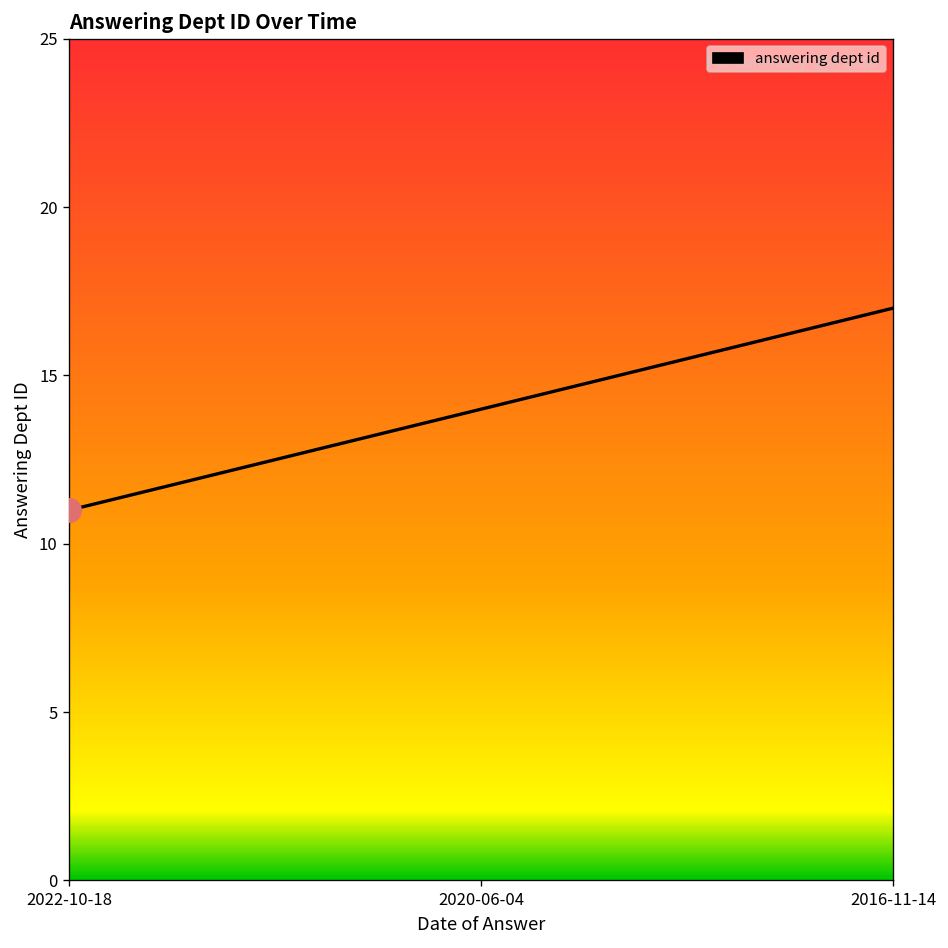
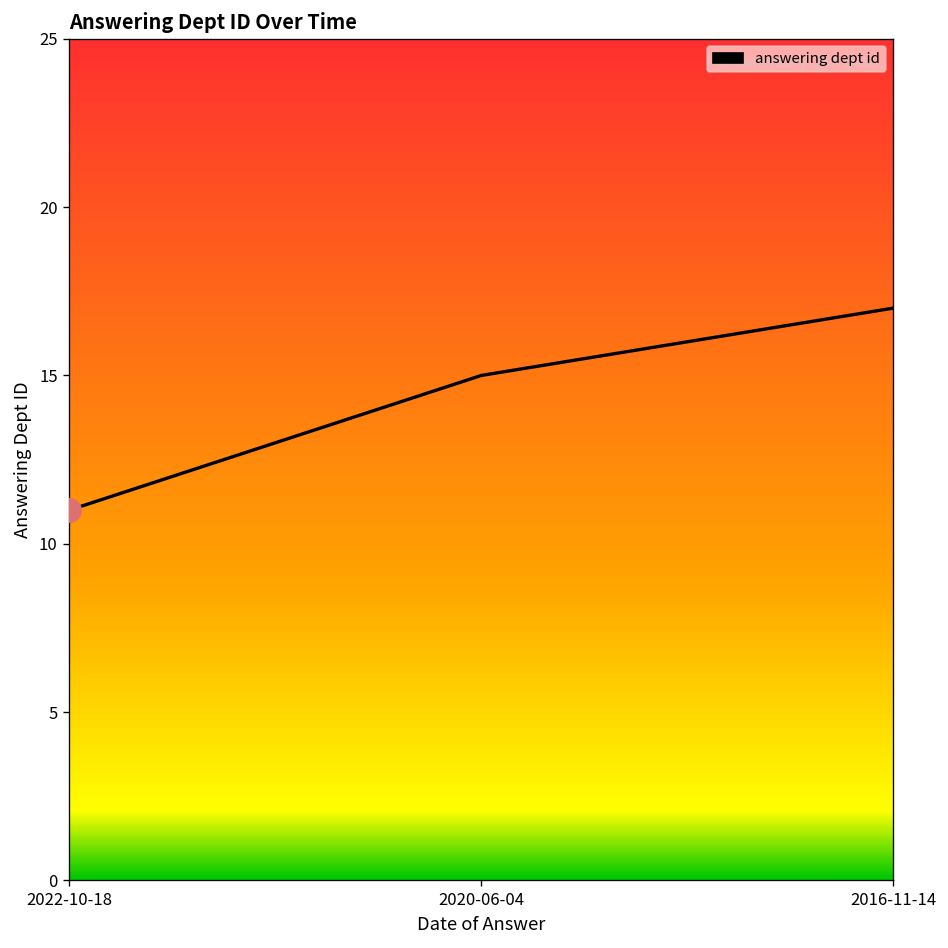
  {
    "answering dept id": {
-     "2020-06-04": 14,
+     "2020-06-04": 15,
      "2016-11-14": 17
    }
  }
